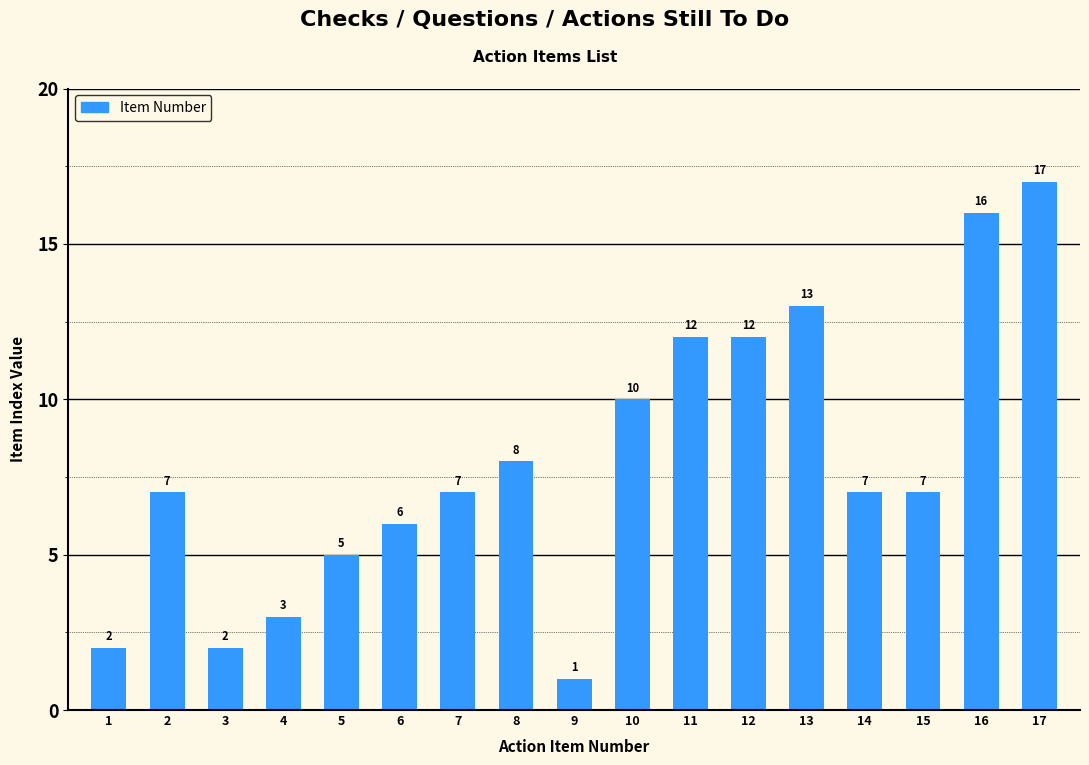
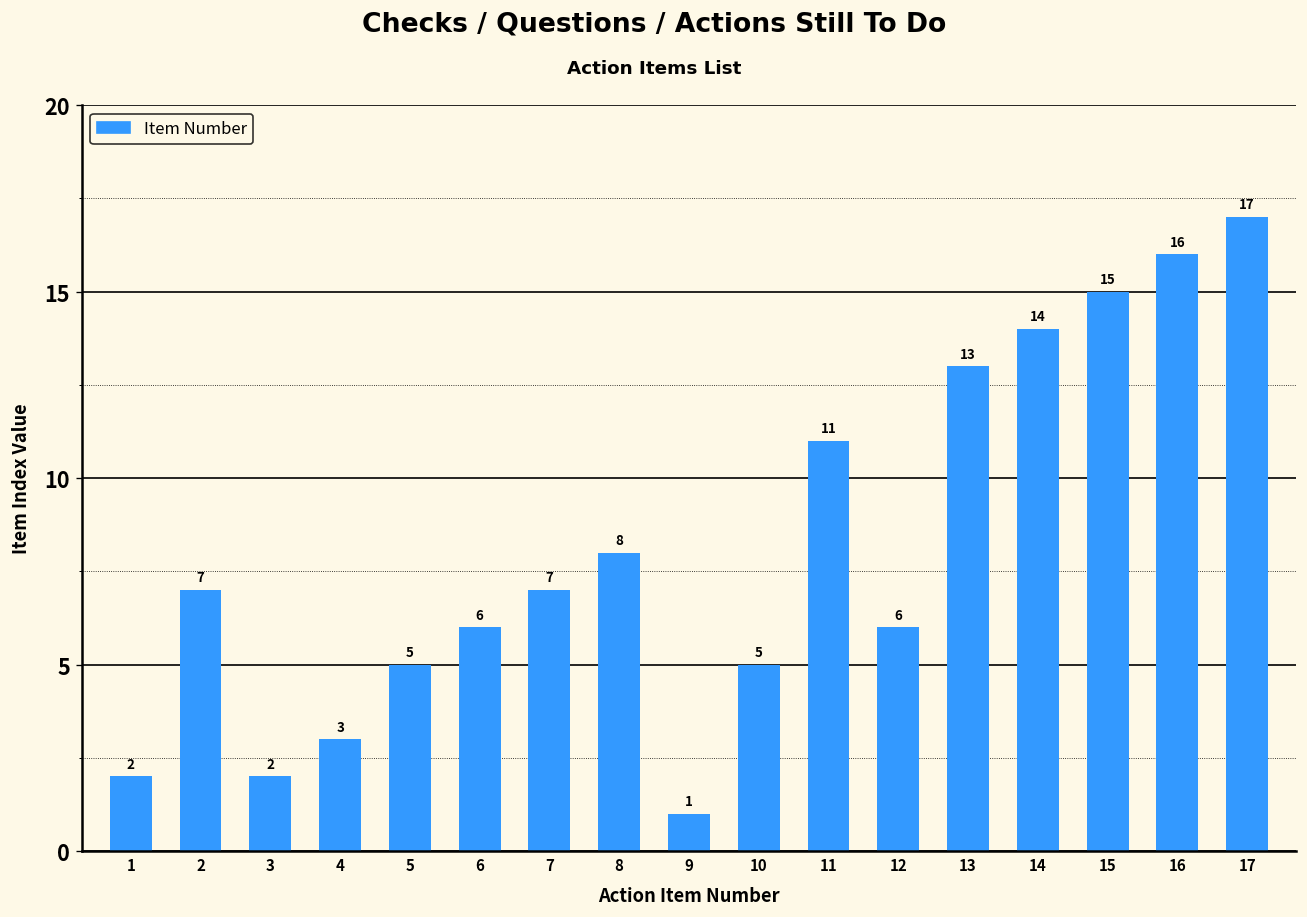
  {
    "1": 2,
    "2": 7,
    "3": 2,
    "4": 3,
    "5": 5,
    "6": 6,
    "7": 7,
    "8": 8,
    "9": 1,
-   "10": 10,
-   "11": 12,
-   "12": 12,
+   "10": 5,
+   "11": 11,
+   "12": 6,
    "13": 13,
-   "14": 7,
-   "15": 7,
+   "14": 14,
+   "15": 15,
    "16": 16,
    "17": 17
  }
